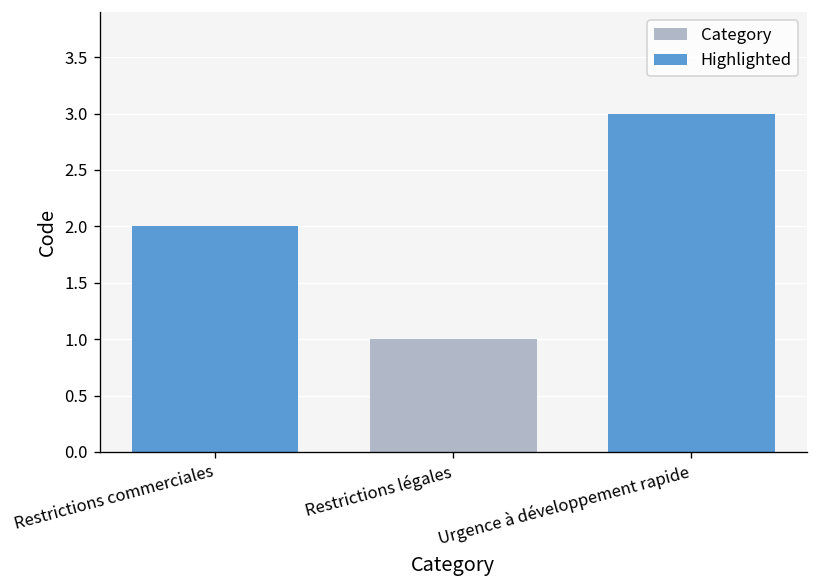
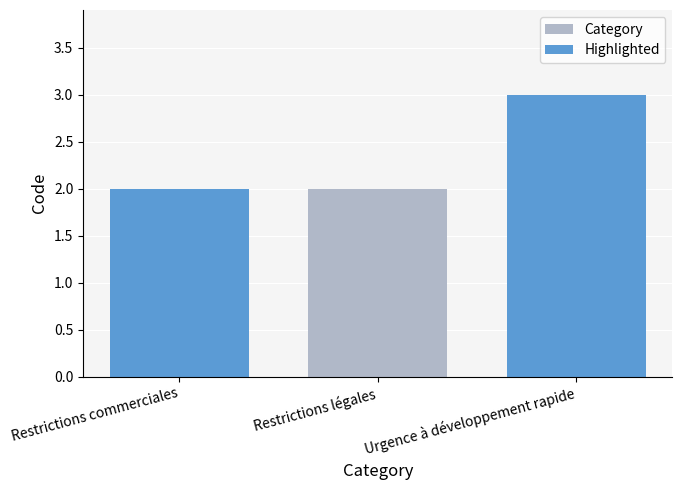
  {
    "Category": {
      "Restrictions commerciales": 2,
-     "Restrictions légales": 1,
+     "Restrictions légales": 2,
      "Urgence à développement rapide": 3
    }
  }
